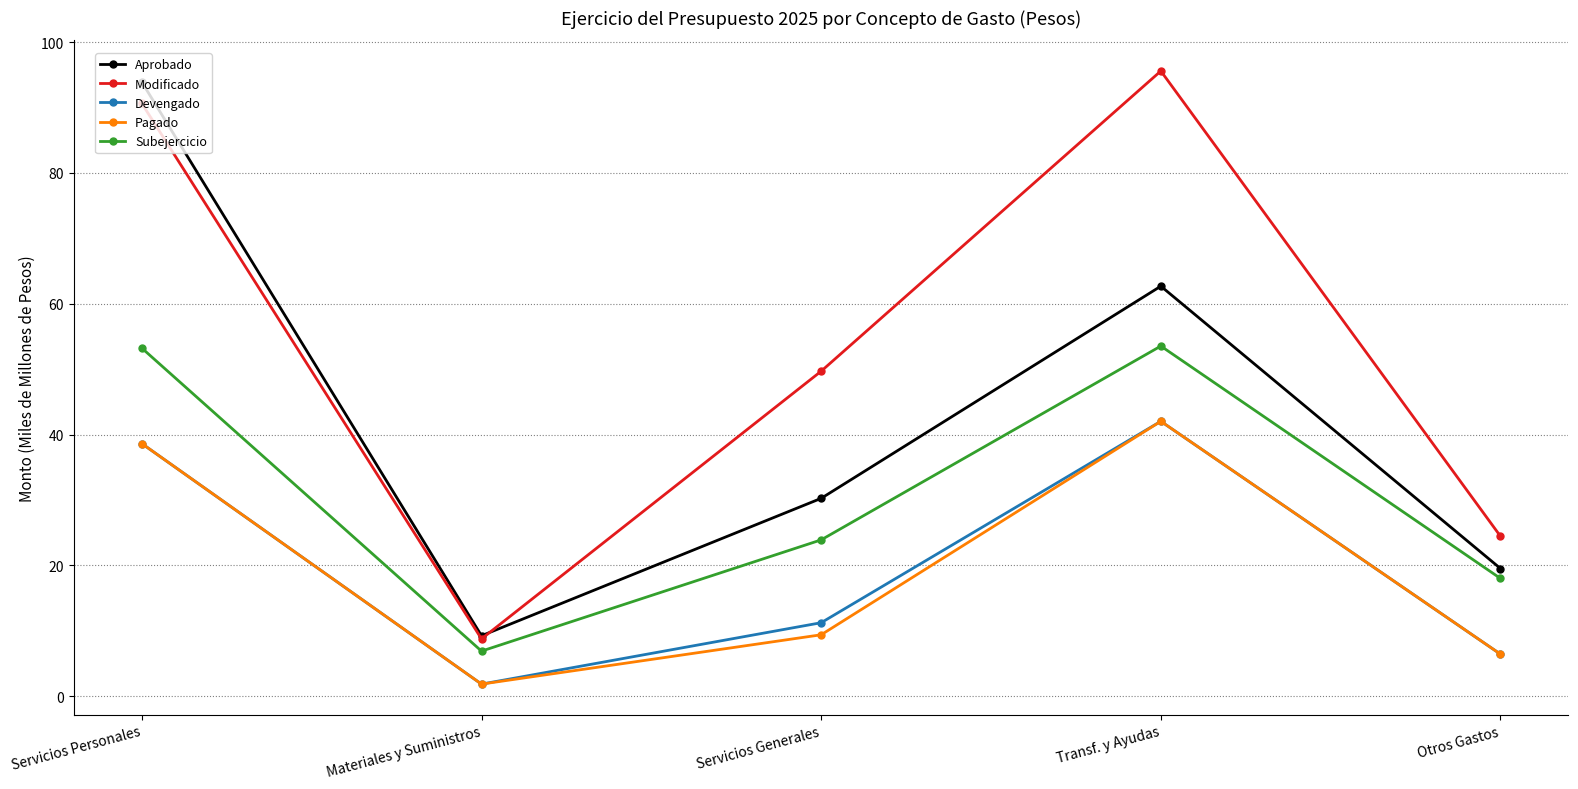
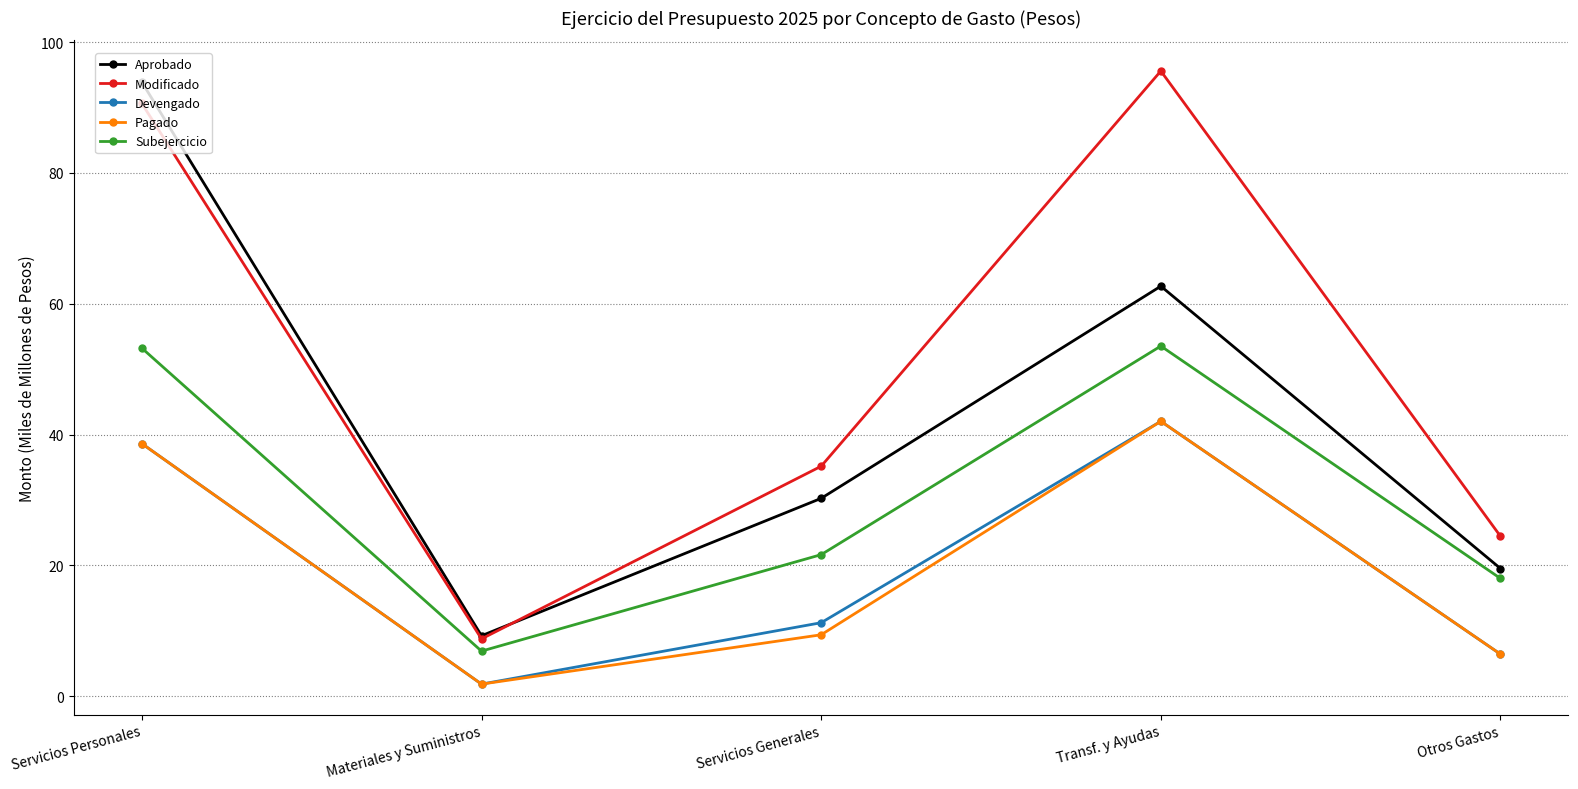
  {
    "Aprobado": {
      "Materiales y Suministros": 9,
      "Servicios Generales": 30,
      "Transf. y Ayudas": 63,
      "Otros Gastos": 20
    },
    "Modificado": {
      "Materiales y Suministros": 9,
-     "Servicios Generales": 50,
+     "Servicios Generales": 35,
      "Transf. y Ayudas": 96,
      "Otros Gastos": 24
    },
    "Devengado": {
      "Servicios Generales": 11
    },
    "Pagado": {
      "Servicios Generales": 9
    },
    "Subejercicio": {
      "Servicios Personales": 53,
      "Materiales y Suministros": 7,
-     "Servicios Generales": 24,
+     "Servicios Generales": 22,
      "Transf. y Ayudas": 54,
      "Otros Gastos": 18
    }
  }
